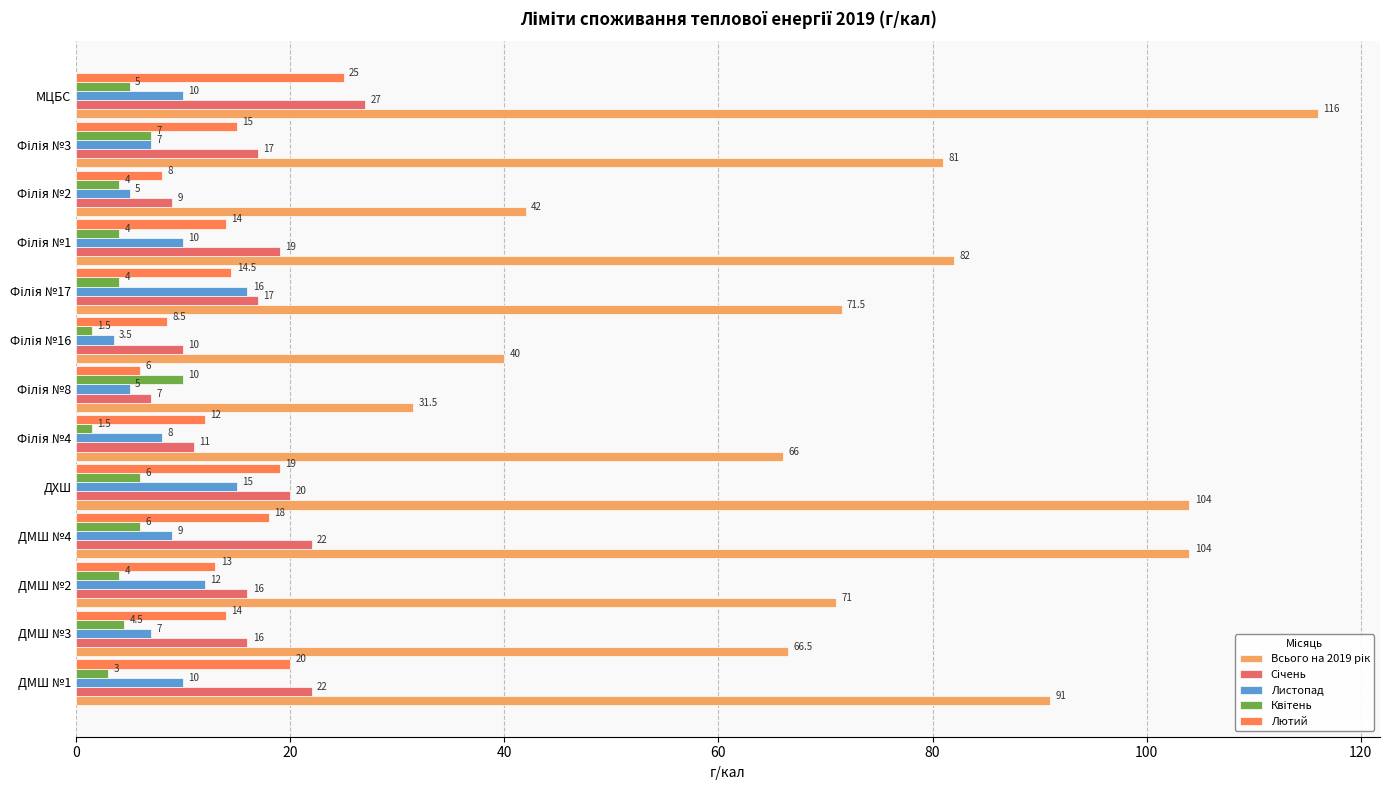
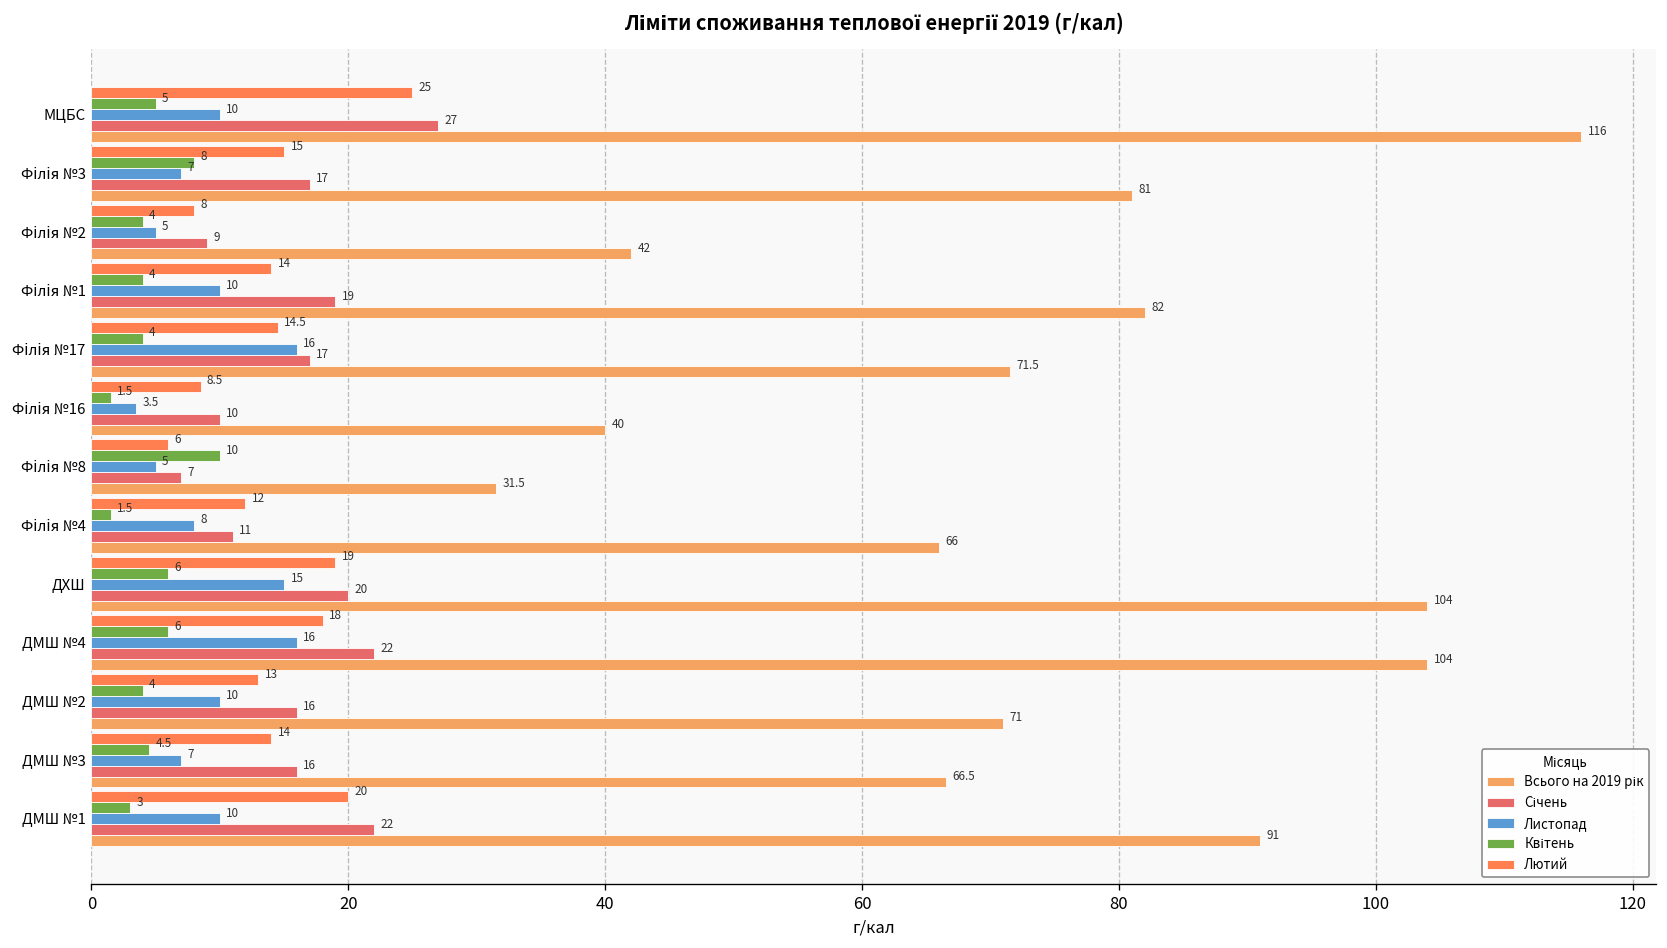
  {
    "Листопад": {
      "МЦБС": 10,
      "Філія №3": 7,
      "Філія №2": 5,
      "Філія №1": 10,
      "Філія №17": 16,
      "Філія №16": 3.5,
      "Філія №8": 5,
      "Філія №4": 8,
      "ДХШ": 15,
-     "ДМШ №4": 9,
-     "ДМШ №2": 12,
+     "ДМШ №4": 16,
+     "ДМШ №2": 10,
      "ДМШ №3": 7,
      "ДМШ №1": 10
    },
    "Квітень": {
      "МЦБС": 5,
-     "Філія №3": 7,
+     "Філія №3": 8,
      "Філія №2": 4,
      "Філія №1": 4,
      "Філія №17": 4,
      "Філія №16": 1.5,
      "Філія №8": 10,
      "Філія №4": 1.5,
      "ДХШ": 6,
      "ДМШ №4": 6,
      "ДМШ №2": 4,
      "ДМШ №3": 4.5,
      "ДМШ №1": 3
    }
  }
